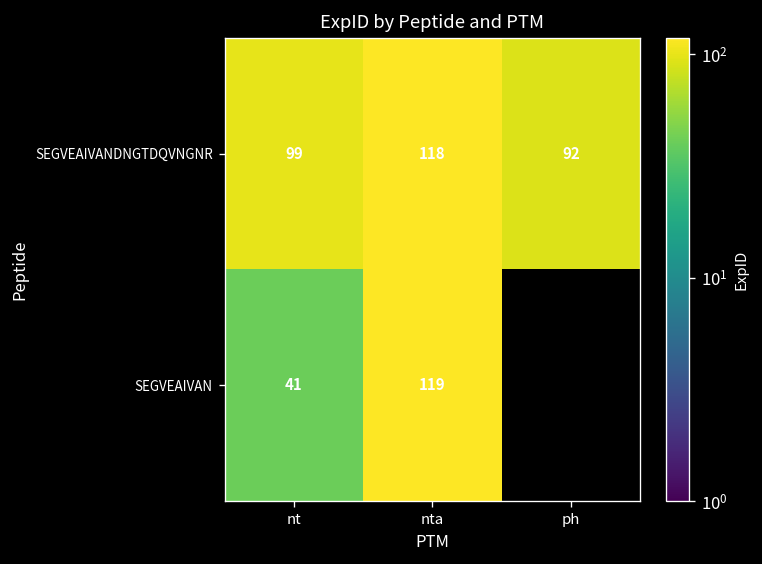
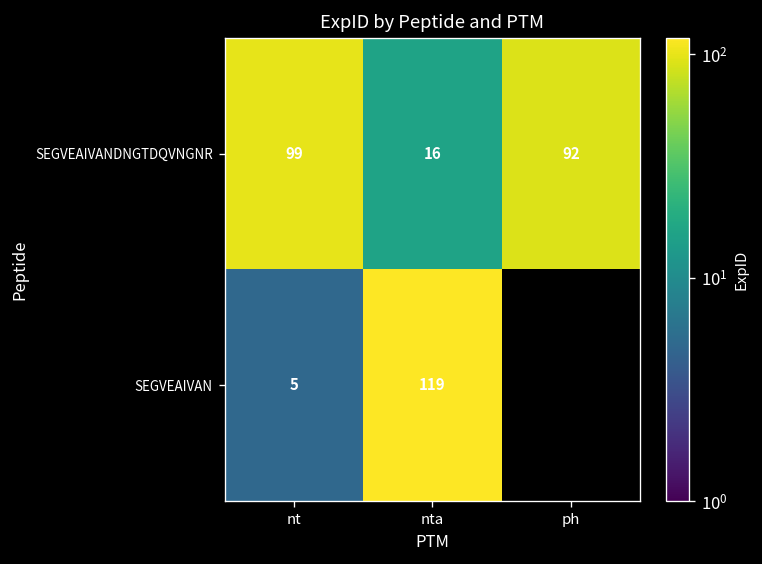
  {
    "SEGVEAIVANDNGTDQVNGNR": {
      "nt": 99,
-     "nta": 118,
+     "nta": 16,
      "ph": 92
    },
    "SEGVEAIVAN": {
-     "nt": 41,
+     "nt": 5,
      "nta": 119
    }
  }
